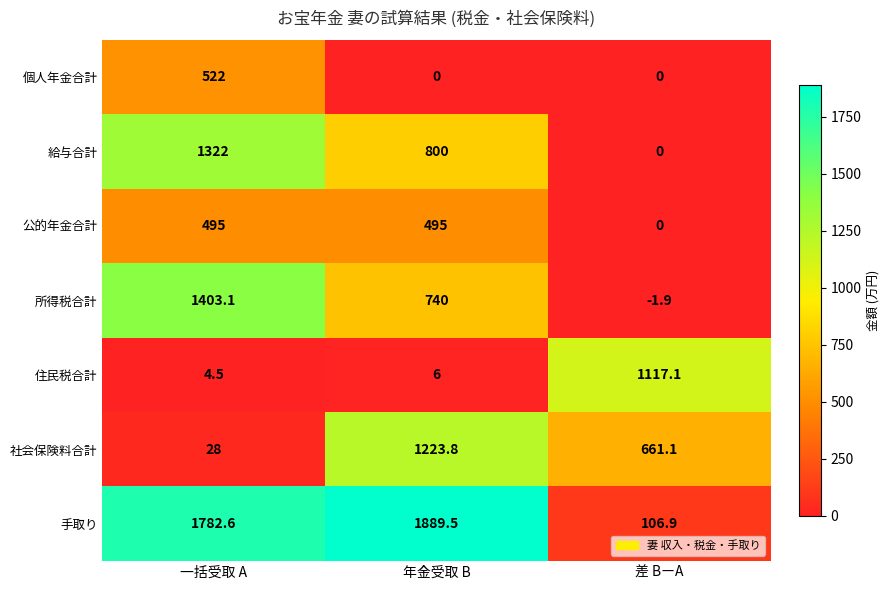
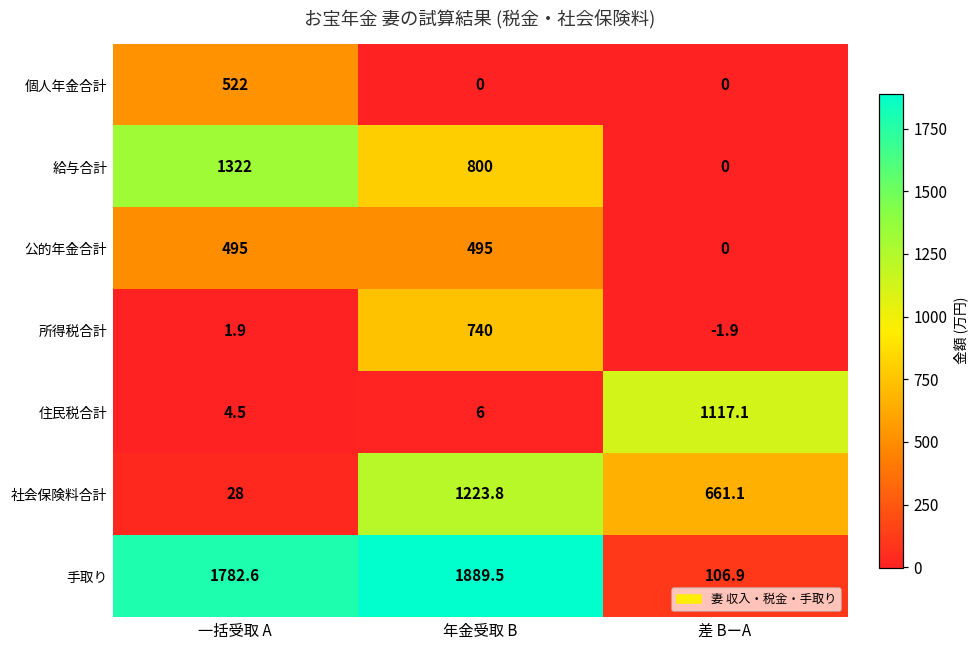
  {
    "個人年金合計": {
      "一括受取 A": 522,
      "年金受取 B": 0,
      "差 BーA": 0
    },
    "給与合計": {
      "一括受取 A": 1322,
      "年金受取 B": 800,
      "差 BーA": 0
    },
    "公的年金合計": {
      "一括受取 A": 495,
      "年金受取 B": 495,
      "差 BーA": 0
    },
    "所得税合計": {
-     "一括受取 A": 1403.1,
+     "一括受取 A": 1.9,
      "年金受取 B": 740,
      "差 BーA": -1.9
    },
    "住民税合計": {
      "一括受取 A": 4.5,
      "年金受取 B": 6,
      "差 BーA": 1117.1
    },
    "社会保険料合計": {
      "一括受取 A": 28,
      "年金受取 B": 1223.8,
      "差 BーA": 661.1
    },
    "手取り": {
      "一括受取 A": 1782.6,
      "年金受取 B": 1889.5,
      "差 BーA": 106.9
    }
  }
